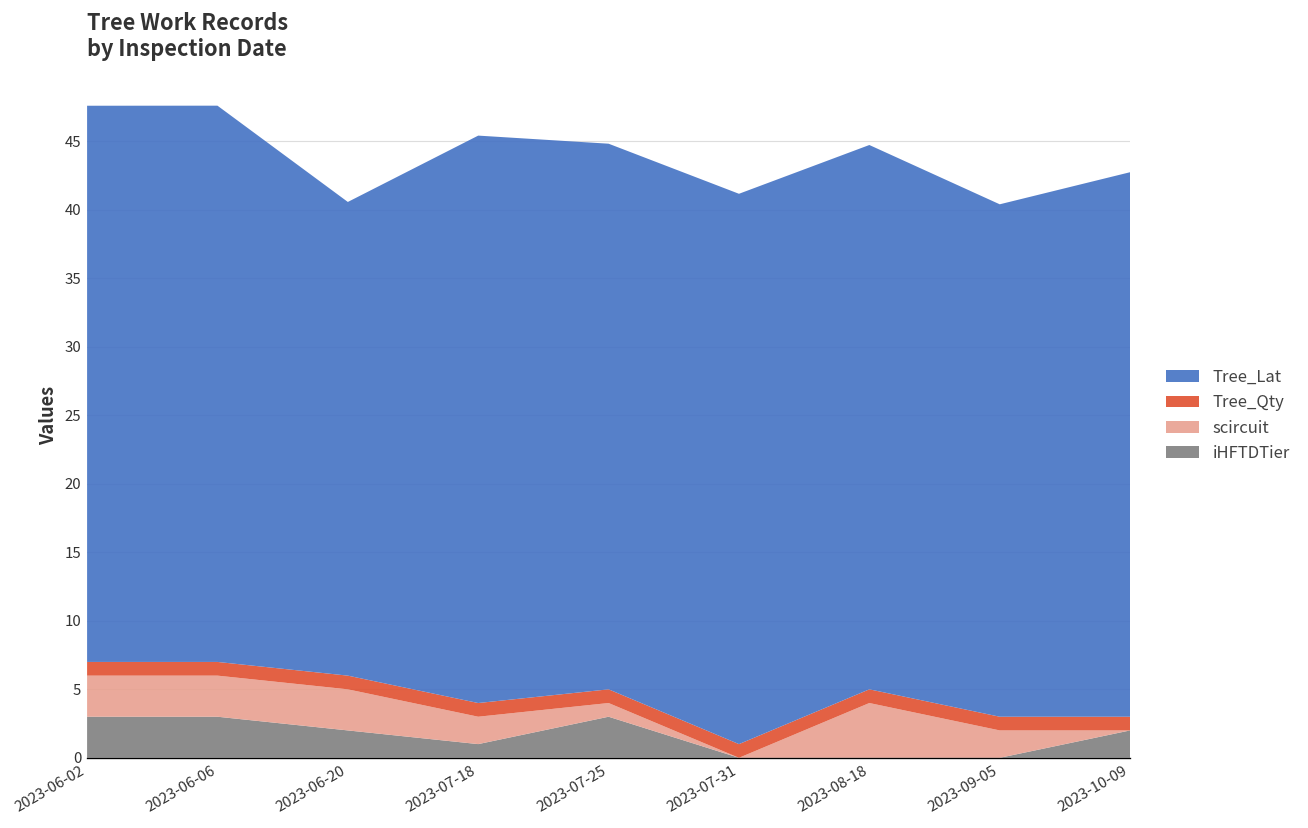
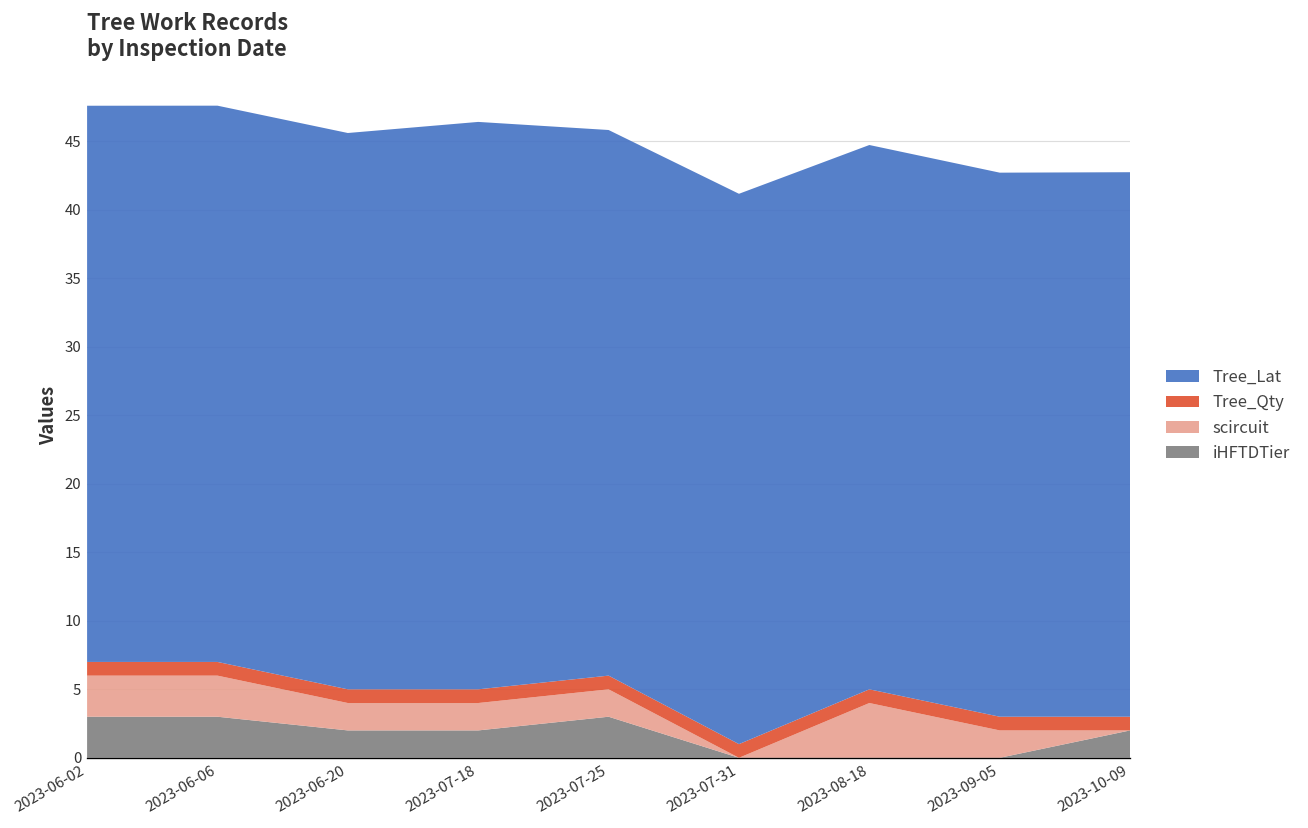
  {
    "iHFTDTier": {
      "2023-06-02": 3,
      "2023-06-06": 3,
      "2023-06-20": 2,
-     "2023-07-18": 1,
+     "2023-07-18": 2,
      "2023-07-25": 3,
      "2023-08-18": 0,
      "2023-09-05": 0
    },
    "scircuit": {
      "2023-06-02": 3,
      "2023-06-06": 3,
-     "2023-06-20": 3,
+     "2023-06-20": 2,
      "2023-07-18": 2,
-     "2023-07-25": 1,
+     "2023-07-25": 2,
      "2023-08-18": 4,
      "2023-09-05": 2
    },
    "Tree_Qty": {
      "2023-06-02": 1.0,
      "2023-06-06": 1.0,
      "2023-06-20": 1.0,
      "2023-07-18": 1.0,
      "2023-07-25": 1.0,
      "2023-07-31": 1.0,
      "2023-08-18": 1.0,
      "2023-09-05": 1.0,
      "2023-10-09": 1.0
    },
    "Tree_Lat": {
      "2023-06-02": 40.6,
      "2023-06-06": 40.6,
-     "2023-06-20": 34.6,
+     "2023-06-20": 40.6,
      "2023-07-18": 41.4,
      "2023-07-25": 39.8,
      "2023-07-31": 40.2,
      "2023-08-18": 39.7,
-     "2023-09-05": 37.4,
+     "2023-09-05": 39.7,
      "2023-10-09": 39.8
    }
  }
